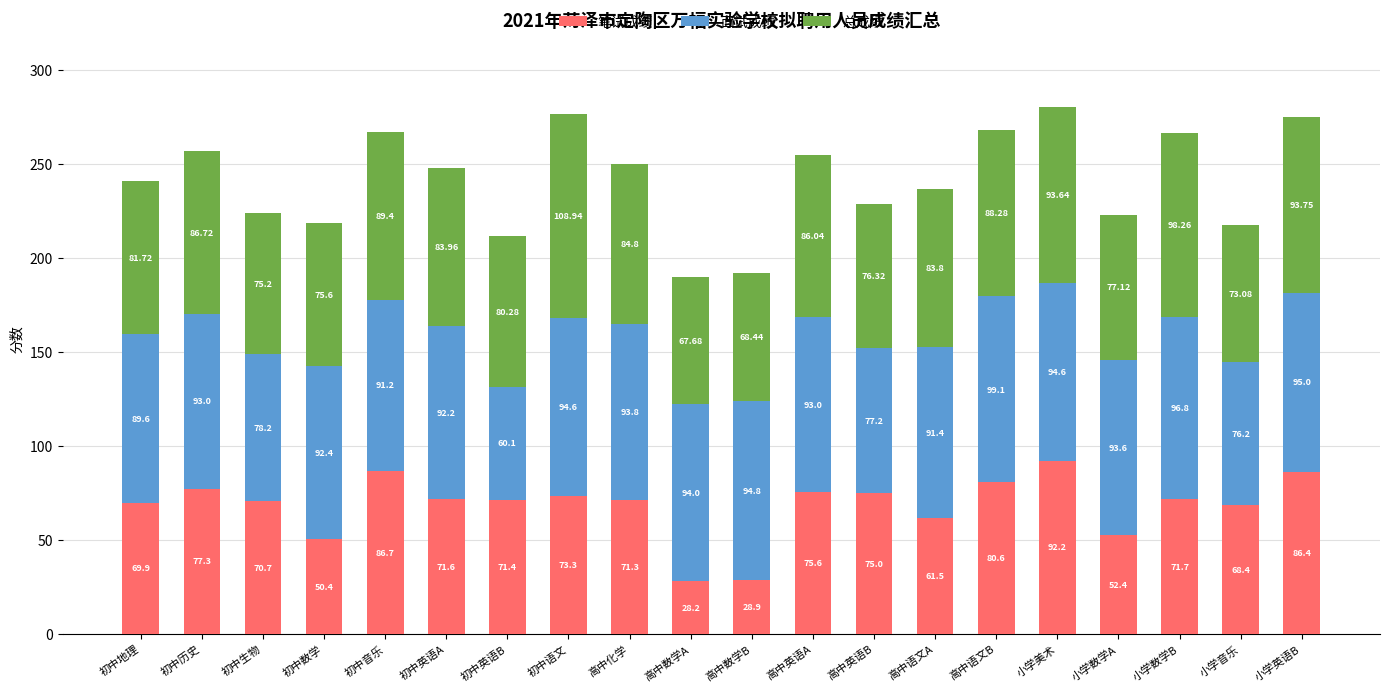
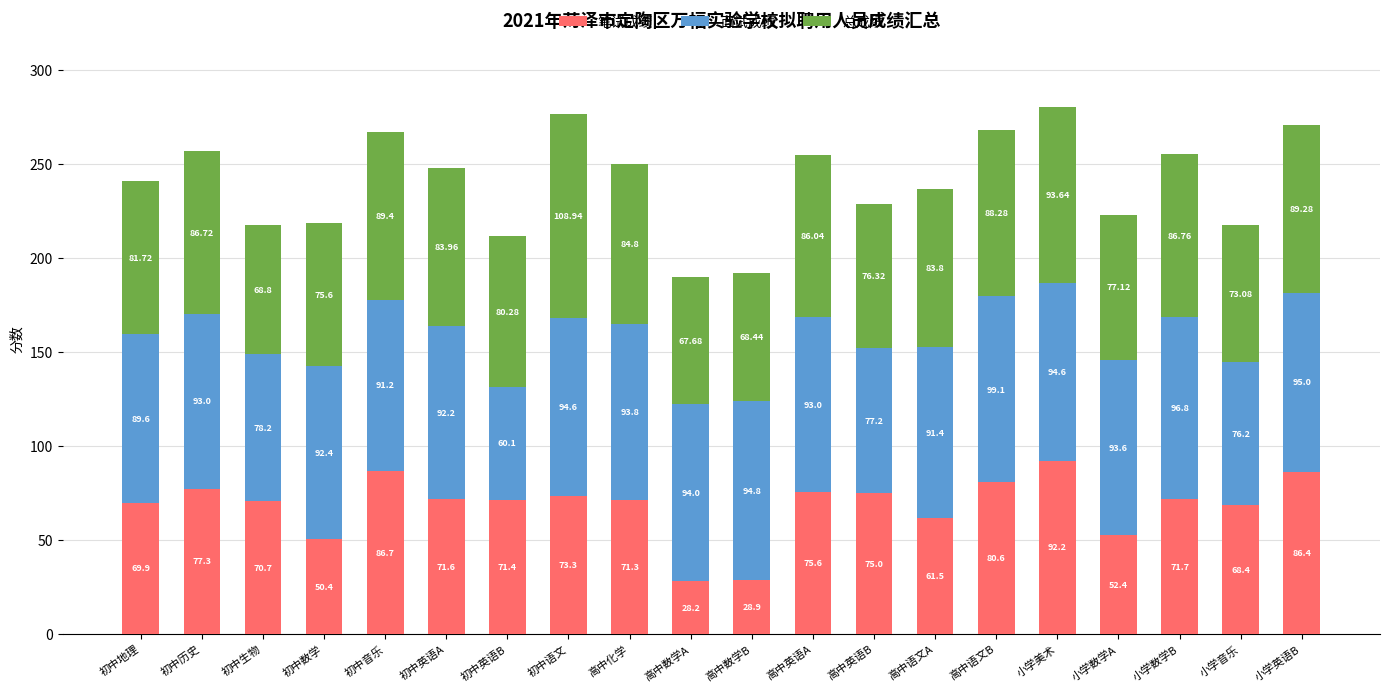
  {
    "笔试成绩": {
      "初中地理": 69.9,
      "初中历史": 77.3,
      "初中生物": 70.7,
      "初中数学": 50.4,
      "初中音乐": 86.7,
      "初中英语A": 71.6,
      "初中英语B": 71.4,
      "初中语文": 73.3,
      "高中化学": 71.3,
      "高中数学A": 28.2,
      "高中数学B": 28.9,
      "高中英语A": 75.6,
      "高中英语B": 75.0,
      "高中语文A": 61.5,
      "高中语文B": 80.6,
      "小学美术": 92.2,
      "小学数学A": 52.4,
      "小学数学B": 71.7,
      "小学音乐": 68.4,
      "小学英语B": 86.4
    },
    "面试成绩": {
      "初中地理": 89.6,
      "初中历史": 93.0,
      "初中生物": 78.2,
      "初中数学": 92.4,
      "初中音乐": 91.2,
      "初中英语A": 92.2,
      "初中英语B": 60.1,
      "初中语文": 94.6,
      "高中化学": 93.8,
      "高中数学A": 94.0,
      "高中数学B": 94.8,
      "高中英语A": 93.0,
      "高中英语B": 77.2,
      "高中语文A": 91.4,
      "高中语文B": 99.1,
      "小学美术": 94.6,
      "小学数学A": 93.6,
      "小学数学B": 96.8,
      "小学音乐": 76.2,
      "小学英语B": 95.0
    },
    "总成绩": {
      "初中地理": 81.72,
      "初中历史": 86.72,
-     "初中生物": 75.2,
+     "初中生物": 68.8,
      "初中数学": 75.6,
      "初中音乐": 89.4,
      "初中英语A": 83.96,
      "初中英语B": 80.28,
      "初中语文": 108.94,
      "高中化学": 84.8,
      "高中数学A": 67.68,
      "高中数学B": 68.44,
      "高中英语A": 86.04,
      "高中英语B": 76.32,
      "高中语文A": 83.8,
      "高中语文B": 88.28,
      "小学美术": 93.64,
      "小学数学A": 77.12,
-     "小学数学B": 98.26,
+     "小学数学B": 86.76,
      "小学音乐": 73.08,
-     "小学英语B": 93.75
+     "小学英语B": 89.28
    }
  }
